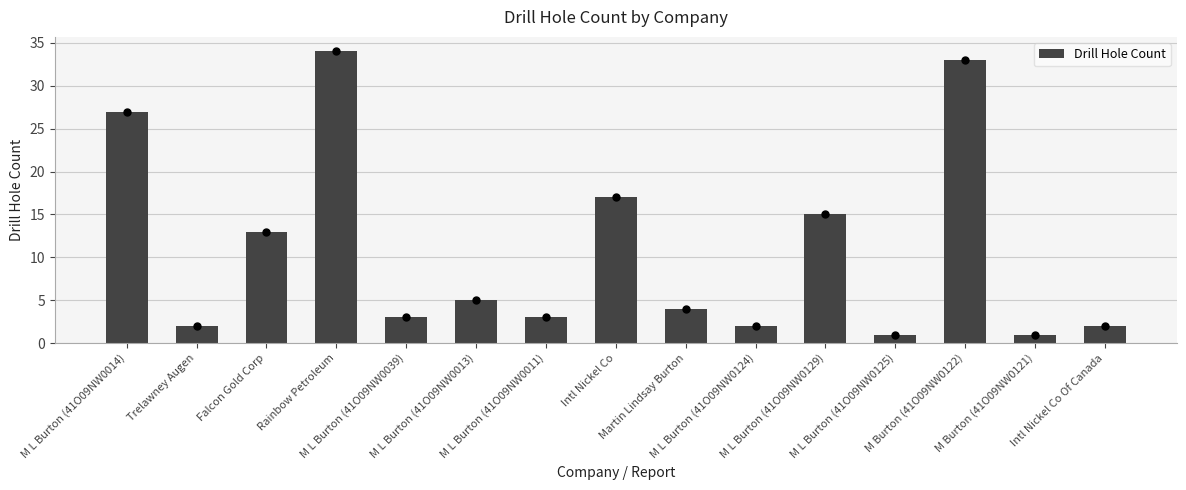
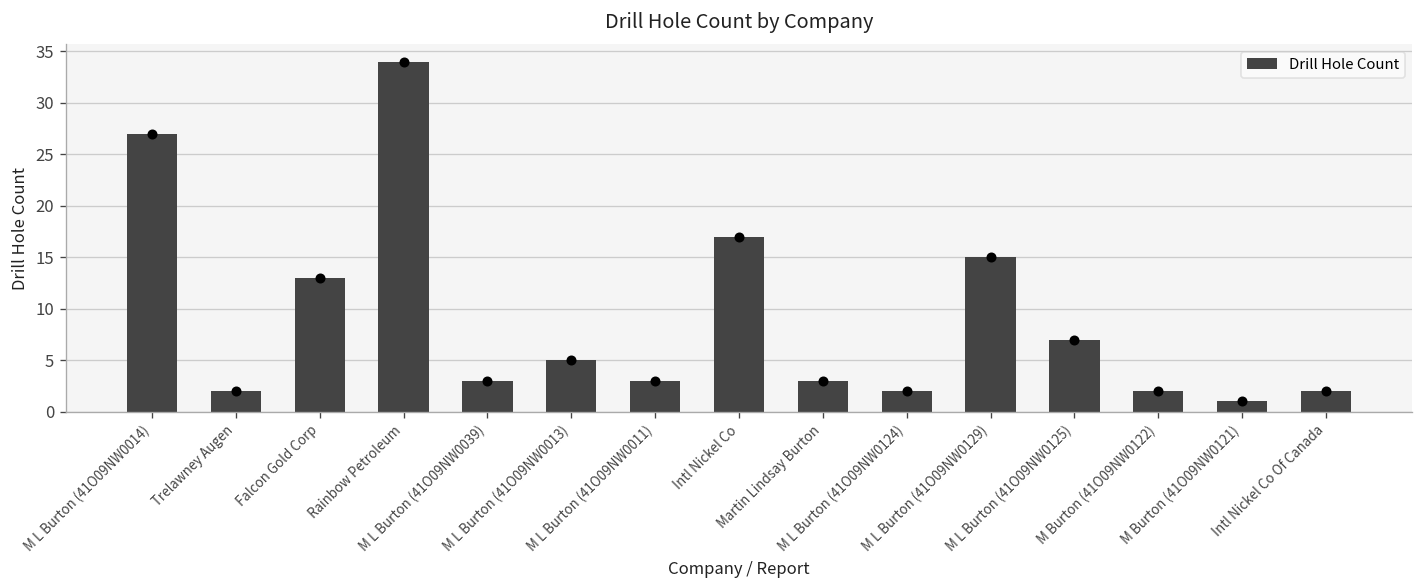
  {
    "Drill Hole Count": {
      "M L Burton (41O09NW0014)": 27,
      "Trelawney Augen": 2,
      "Falcon Gold Corp": 13,
      "Rainbow Petroleum": 34,
      "M L Burton (41O09NW0039)": 3,
      "M L Burton (41O09NW0013)": 5,
      "M L Burton (41O09NW0011)": 3,
      "Intl Nickel Co": 17,
-     "Martin Lindsay Burton": 4,
+     "Martin Lindsay Burton": 3,
      "M L Burton (41O09NW0124)": 2,
      "M L Burton (41O09NW0129)": 15,
-     "M L Burton (41O09NW0125)": 1,
-     "M Burton (41O09NW0122)": 33,
+     "M L Burton (41O09NW0125)": 7,
+     "M Burton (41O09NW0122)": 2,
      "M Burton (41O09NW0121)": 1,
      "Intl Nickel Co Of Canada": 2
    }
  }
